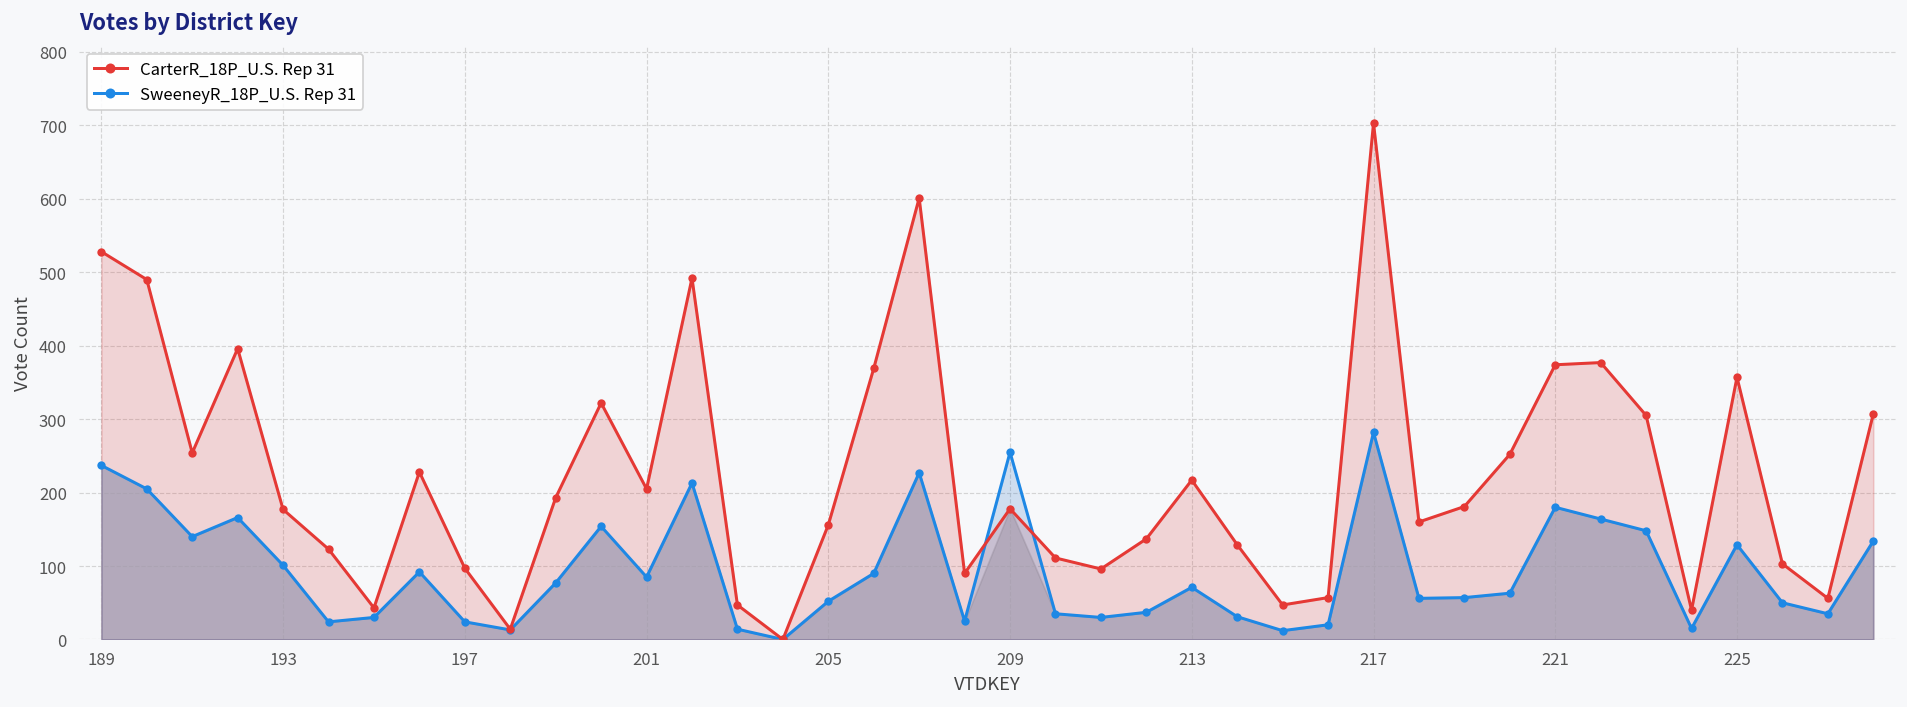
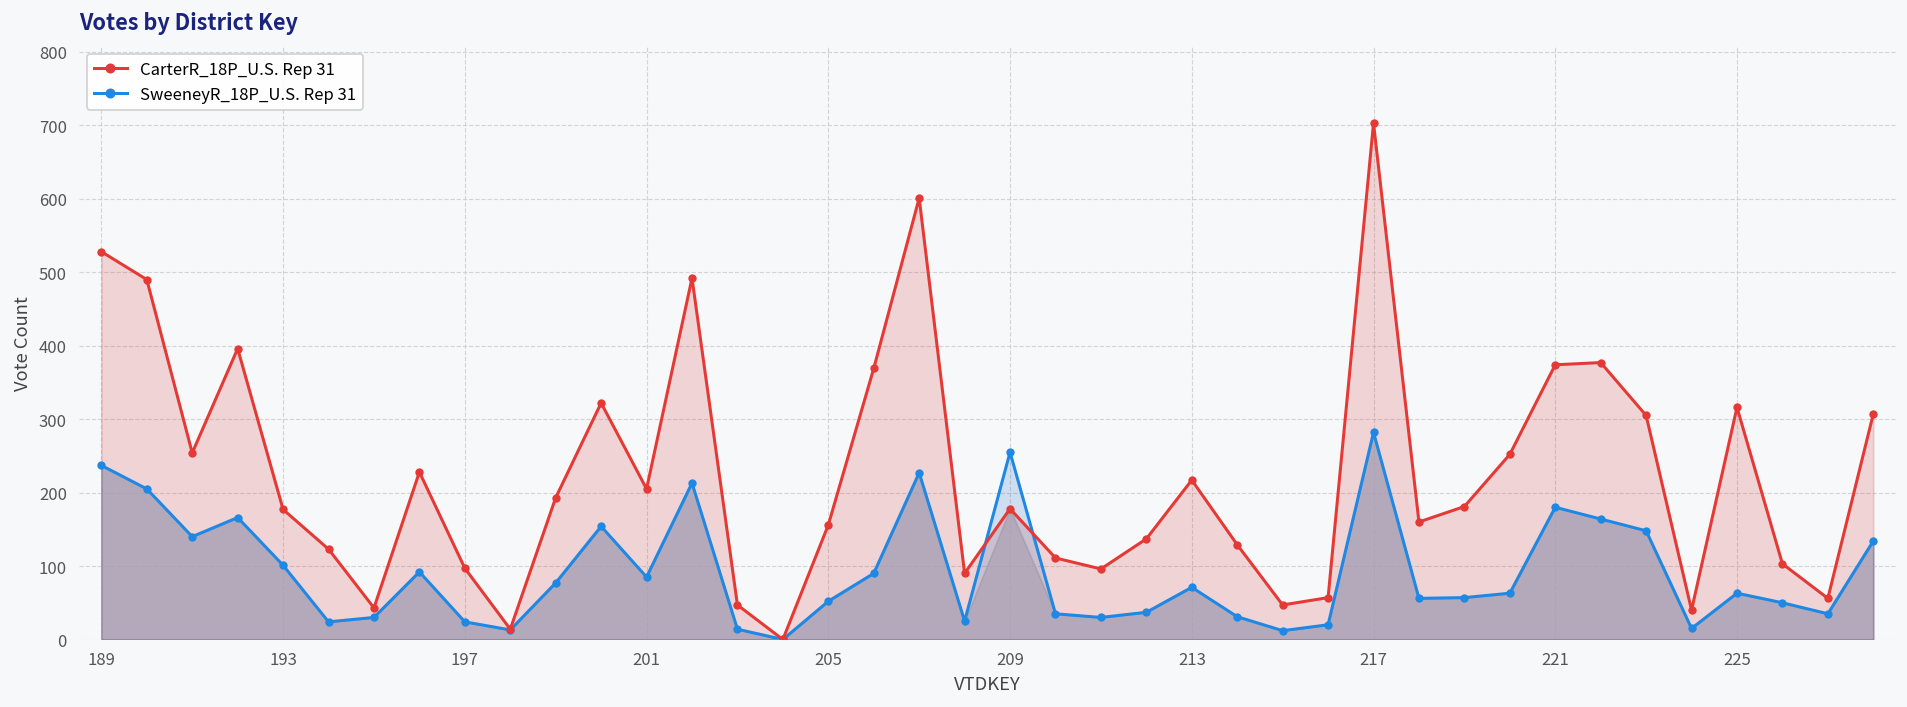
  {
    "CarterR_18P_U.S. Rep 31": {
      "189": 530,
      "193": 180,
      "197": 100,
      "201": 210,
      "205": 160,
      "213": 220,
      "217": 700,
      "221": 370,
-     "225": 360
+     "225": 320
    },
    "SweeneyR_18P_U.S. Rep 31": {
      "209": 260,
-     "225": 130
+     "225": 60
    }
  }
